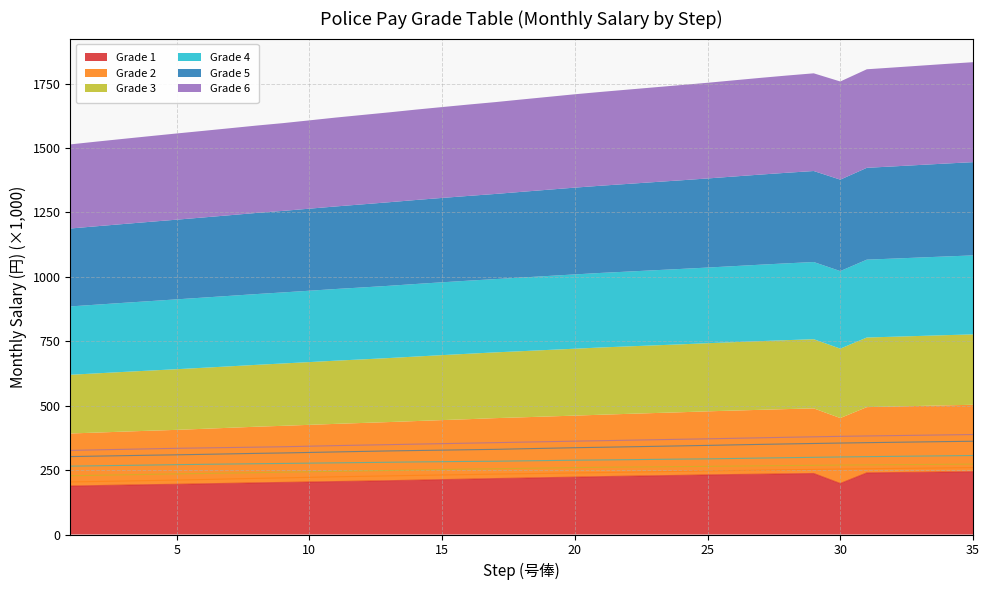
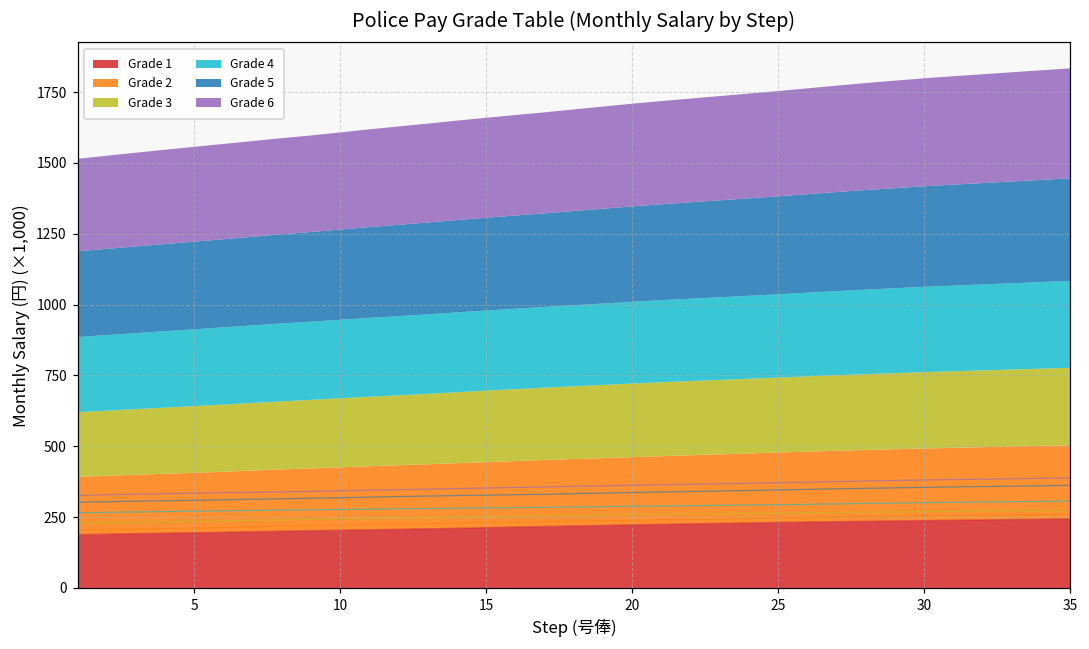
  {
    "Grade 1": {
      "5": 190,
      "10": 200,
      "15": 210,
      "20": 220,
      "25": 230,
-     "30": 200,
+     "30": 240,
      "35": 240
    }
  }
